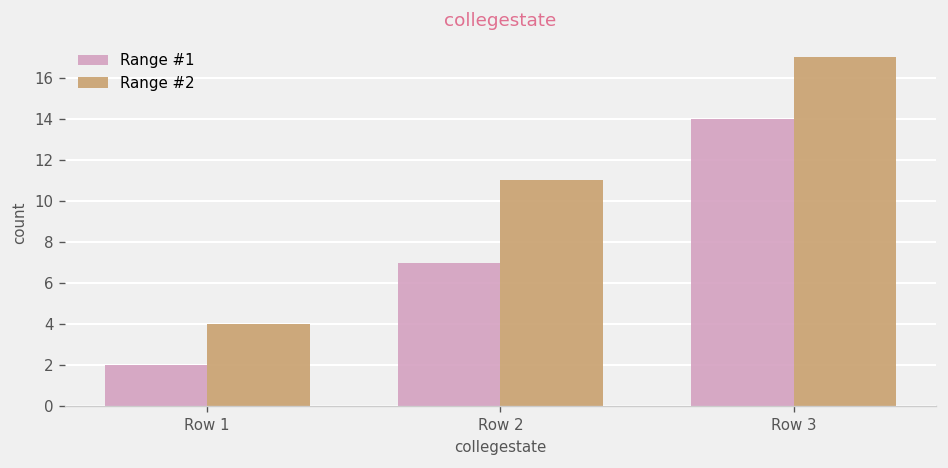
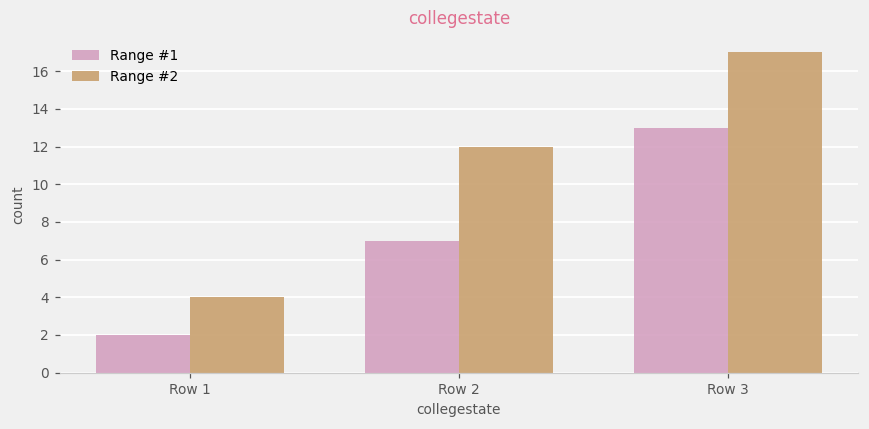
  {
    "Range #1": {
      "Row 1": 2,
      "Row 2": 7,
-     "Row 3": 14
+     "Row 3": 13
    },
    "Range #2": {
      "Row 1": 4,
-     "Row 2": 11,
+     "Row 2": 12,
      "Row 3": 17
    }
  }
